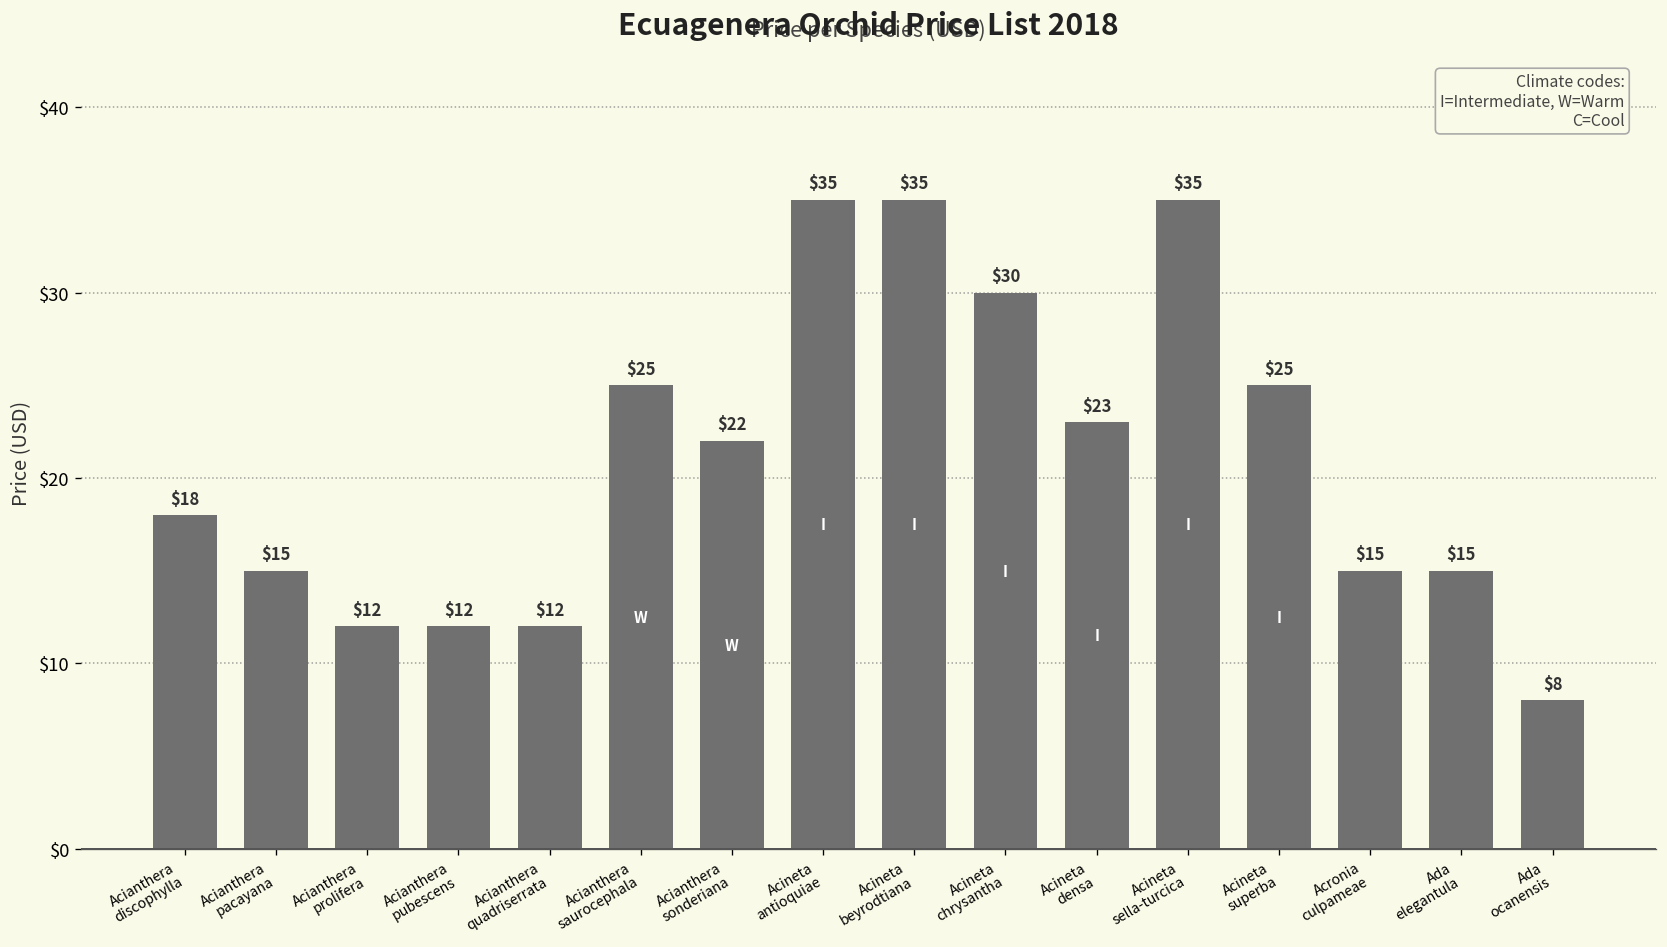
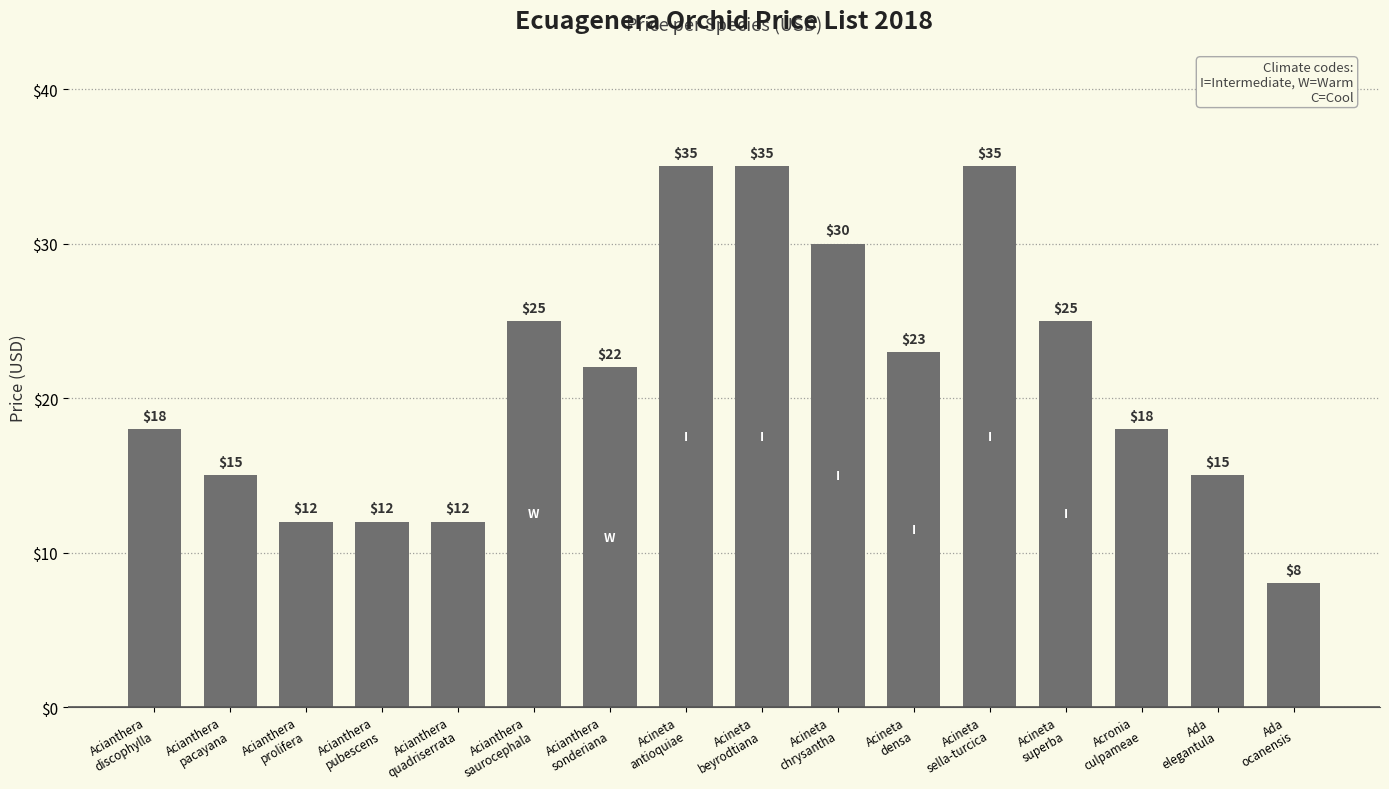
  {
    "Acianthera discophylla": "$18",
    "Acianthera pacayana": "$15",
    "Acianthera prolifera": "$12",
    "Acianthera pubescens": "$12",
    "Acianthera quadriserrata": "$12",
    "Acianthera saurocephala": "$25",
    "Acianthera sonderiana": "$22",
    "Acineta antioquiae": "$35",
    "Acineta beyrodtiana": "$35",
    "Acineta chrysantha": "$30",
    "Acineta densa": "$23",
    "Acineta sella-turcica": "$35",
    "Acineta superba": "$25",
-   "Acronia culpameae": "$15",
+   "Acronia culpameae": "$18",
    "Ada elegantula": "$15",
    "Ada ocanensis": "$8"
  }
